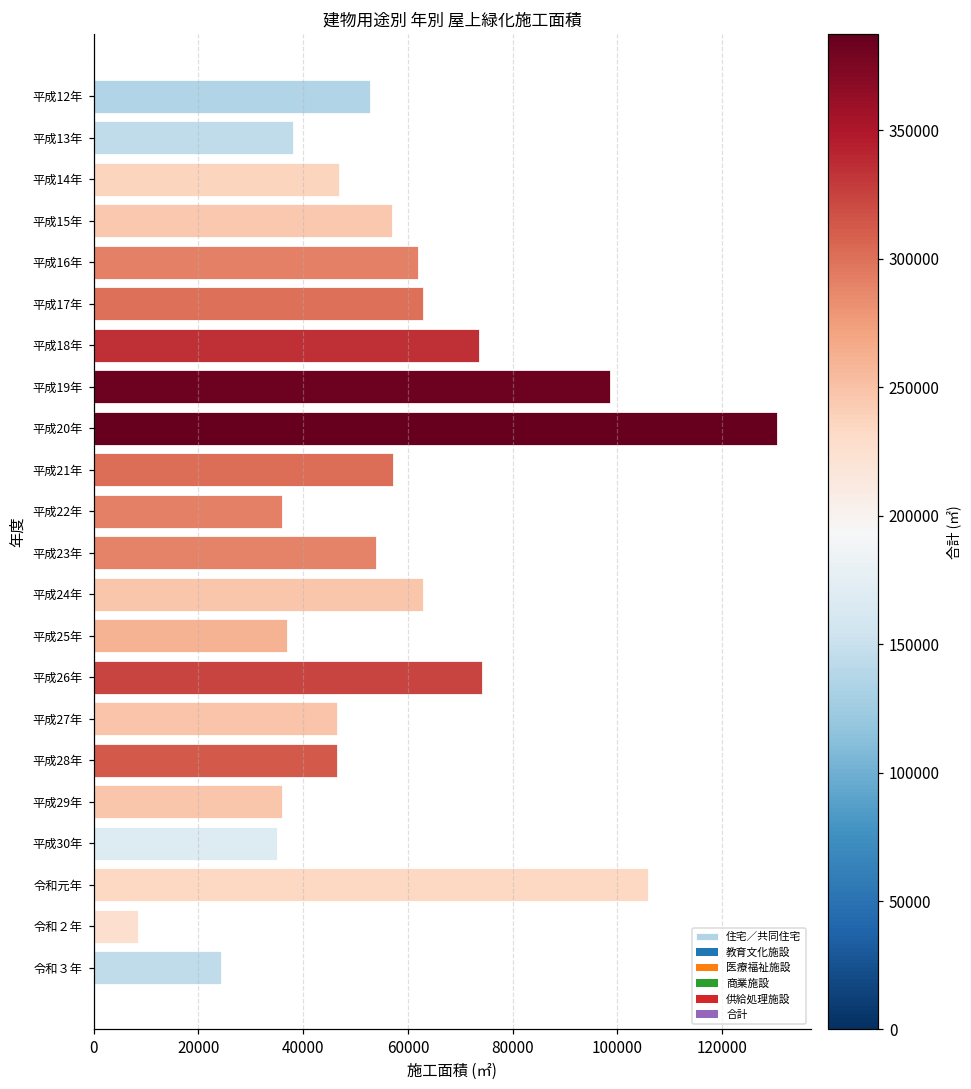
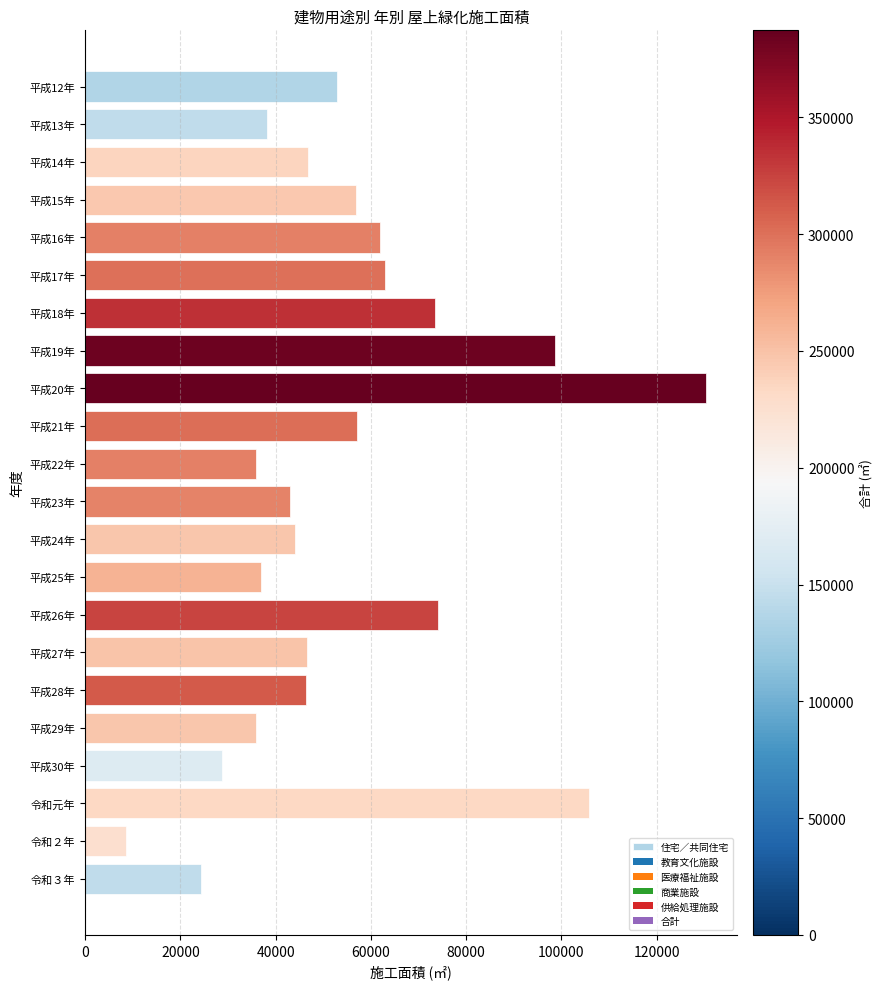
  {
    "住宅／共同住宅": {
      "平成12年": 53000,
      "平成13年": 38000,
      "平成14年": 47000,
      "平成15年": 57000,
      "平成16年": 62000,
      "平成17年": 63000,
      "平成18年": 74000,
      "平成19年": 99000,
      "平成20年": 130000,
      "平成21年": 57000,
      "平成22年": 36000,
-     "平成23年": 54000,
-     "平成24年": 63000,
+     "平成23年": 43000,
+     "平成24年": 44000,
      "平成25年": 37000,
      "平成26年": 74000,
      "平成27年": 46000,
      "平成28年": 46000,
      "平成29年": 36000,
-     "平成30年": 35000,
+     "平成30年": 29000,
      "令和元年": 106000,
      "令和２年": 9000,
      "令和３年": 24000
    },
    "合計": {
      "平成12年": 0,
      "平成13年": 0,
      "平成14年": 0,
      "平成15年": 0,
      "平成16年": 0,
      "平成17年": 0,
      "平成18年": 0,
      "平成19年": 0,
      "平成20年": 0,
      "平成21年": 0,
      "平成22年": 0,
      "平成23年": 0,
      "平成24年": 0,
      "平成25年": 0,
      "平成26年": 0,
      "平成27年": 0,
      "平成28年": 0,
      "平成29年": 0,
      "平成30年": 0,
      "令和元年": 0,
      "令和２年": 0,
      "令和３年": 0
    }
  }
